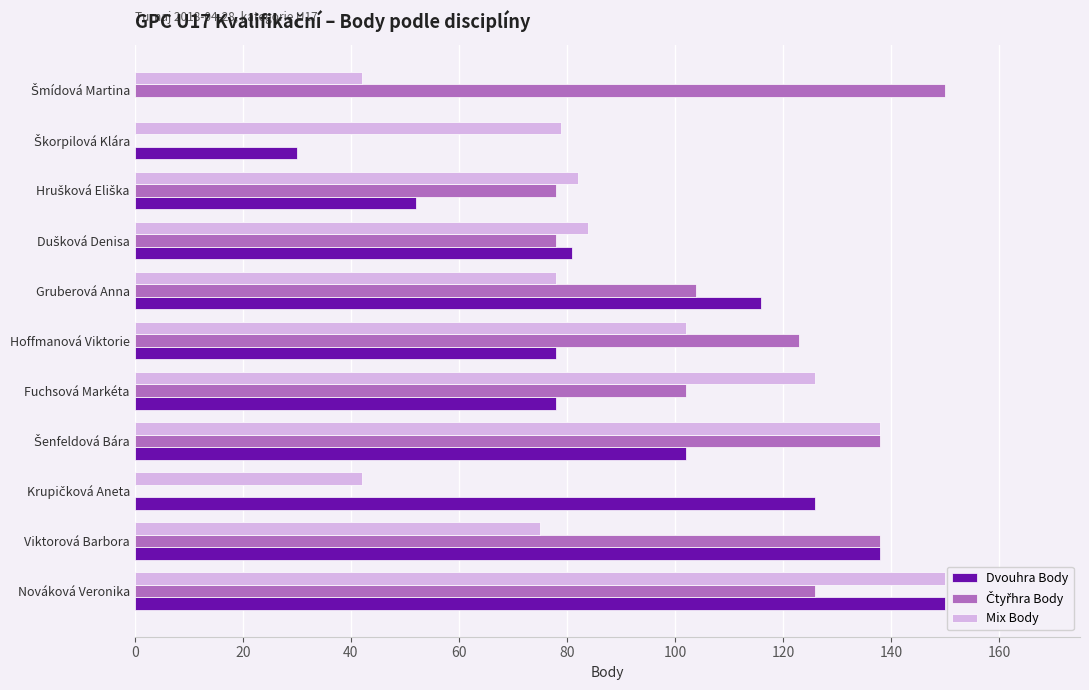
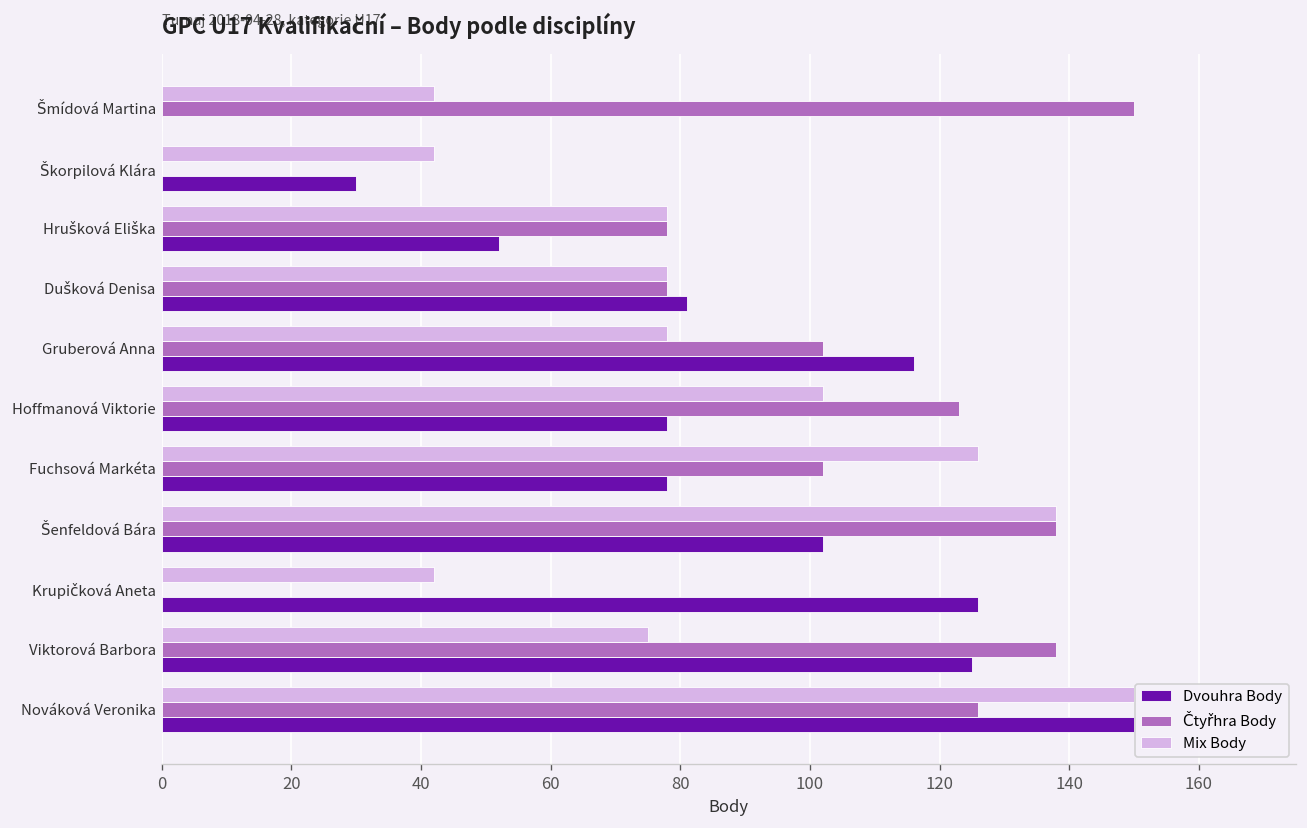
  {
    "Dvouhra Body": {
      "Šmídová Martina": 0,
      "Škorpilová Klára": 30,
      "Hrušková Eliška": 52,
      "Dušková Denisa": 81,
      "Gruberová Anna": 116,
      "Hoffmanová Viktorie": 78,
      "Fuchsová Markéta": 78,
      "Šenfeldová Bára": 102,
      "Krupičková Aneta": 126,
-     "Viktorová Barbora": 138,
+     "Viktorová Barbora": 125,
      "Nováková Veronika": 150
    },
    "Čtyřhra Body": {
      "Šmídová Martina": 150,
      "Škorpilová Klára": 0,
      "Hrušková Eliška": 78,
      "Dušková Denisa": 78,
-     "Gruberová Anna": 104,
+     "Gruberová Anna": 102,
      "Hoffmanová Viktorie": 123,
      "Fuchsová Markéta": 102,
      "Šenfeldová Bára": 138,
      "Krupičková Aneta": 0,
      "Viktorová Barbora": 138,
      "Nováková Veronika": 126
    },
    "Mix Body": {
      "Šmídová Martina": 42,
-     "Škorpilová Klára": 79,
-     "Hrušková Eliška": 82,
-     "Dušková Denisa": 84,
+     "Škorpilová Klára": 42,
+     "Hrušková Eliška": 78,
+     "Dušková Denisa": 78,
      "Gruberová Anna": 78,
      "Hoffmanová Viktorie": 102,
      "Fuchsová Markéta": 126,
      "Šenfeldová Bára": 138,
      "Krupičková Aneta": 42,
      "Viktorová Barbora": 75,
      "Nováková Veronika": 150
    }
  }
